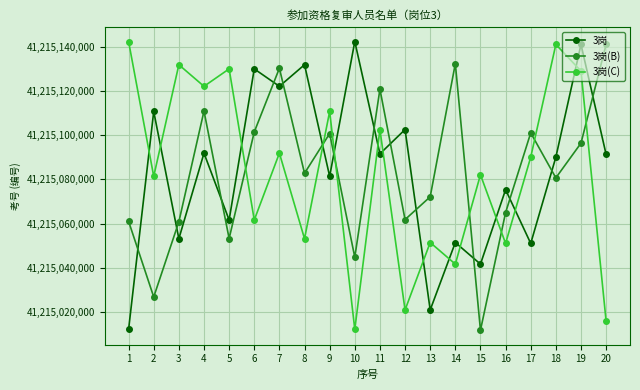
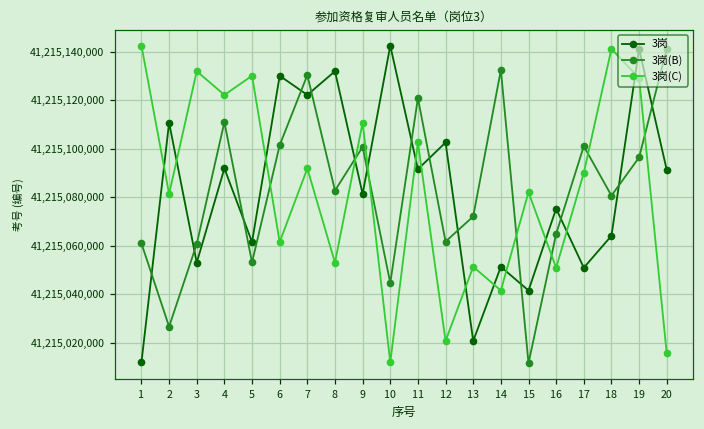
  {
    "3岗": {
      "1": "41,215,012,000",
      "2": "41,215,111,000",
      "3": "41,215,053,000",
      "4": "41,215,092,000",
      "5": "41,215,062,000",
      "6": "41,215,130,000",
      "7": "41,215,122,000",
      "8": "41,215,132,000",
      "9": "41,215,081,000",
      "10": "41,215,143,000",
      "11": "41,215,092,000",
      "12": "41,215,103,000",
      "13": "41,215,021,000",
      "14": "41,215,051,000",
      "15": "41,215,042,000",
      "16": "41,215,075,000",
      "17": "41,215,051,000",
-     "18": "41,215,090,000",
+     "18": "41,215,064,000",
      "20": "41,215,091,000"
    },
    "3岗(B)": {
      "1": "41,215,061,000",
      "2": "41,215,027,000",
      "3": "41,215,061,000",
      "4": "41,215,111,000",
      "5": "41,215,053,000",
      "6": "41,215,102,000",
      "7": "41,215,130,000",
      "8": "41,215,083,000",
      "9": "41,215,101,000",
      "10": "41,215,045,000",
      "11": "41,215,121,000",
      "12": "41,215,062,000",
      "13": "41,215,072,000",
      "14": "41,215,133,000",
      "15": "41,215,012,000",
      "16": "41,215,065,000",
      "17": "41,215,101,000",
      "18": "41,215,081,000",
      "19": "41,215,096,000"
    },
    "3岗(C)": {
      "1": "41,215,143,000",
      "2": "41,215,081,000",
      "3": "41,215,132,000",
      "4": "41,215,122,000",
      "5": "41,215,130,000",
      "6": "41,215,062,000",
      "7": "41,215,092,000",
      "8": "41,215,053,000",
      "9": "41,215,111,000",
      "10": "41,215,012,000",
      "11": "41,215,103,000",
      "12": "41,215,021,000",
      "13": "41,215,051,000",
      "14": "41,215,042,000",
      "15": "41,215,082,000",
      "16": "41,215,051,000",
      "17": "41,215,090,000",
      "18": "41,215,141,000",
      "20": "41,215,016,000"
    }
  }
